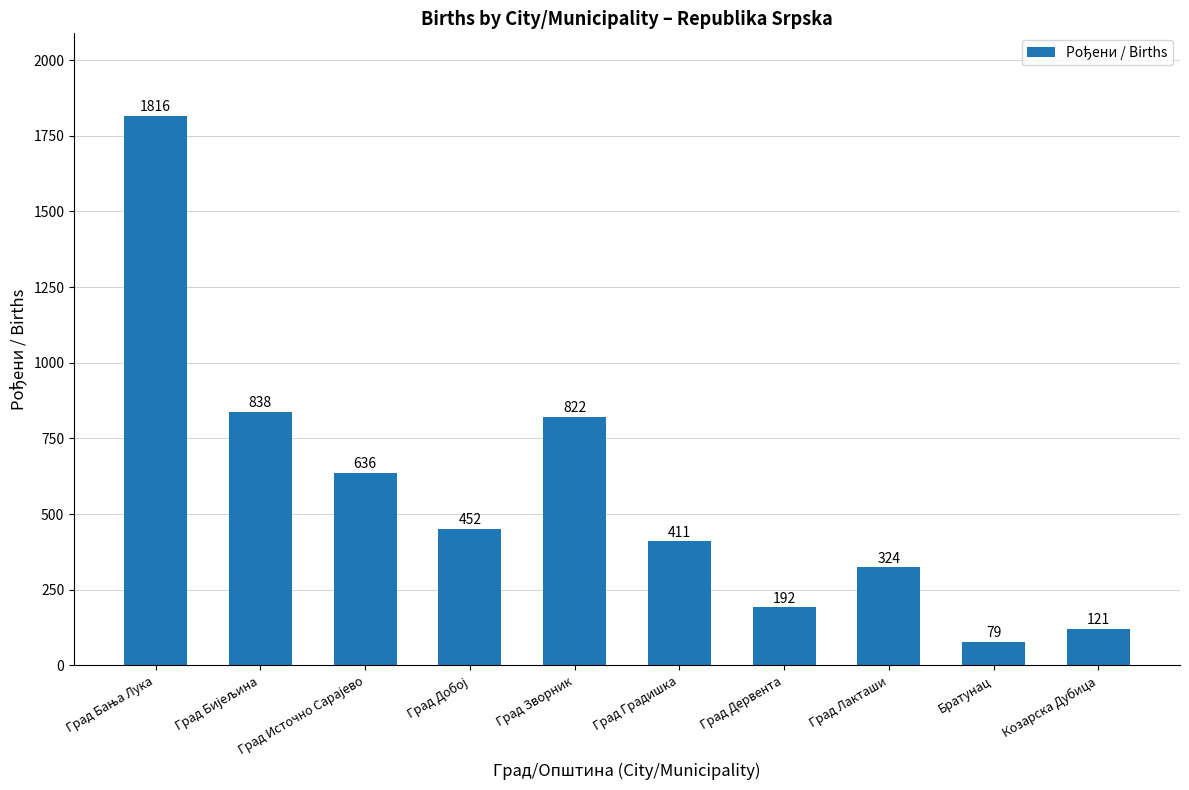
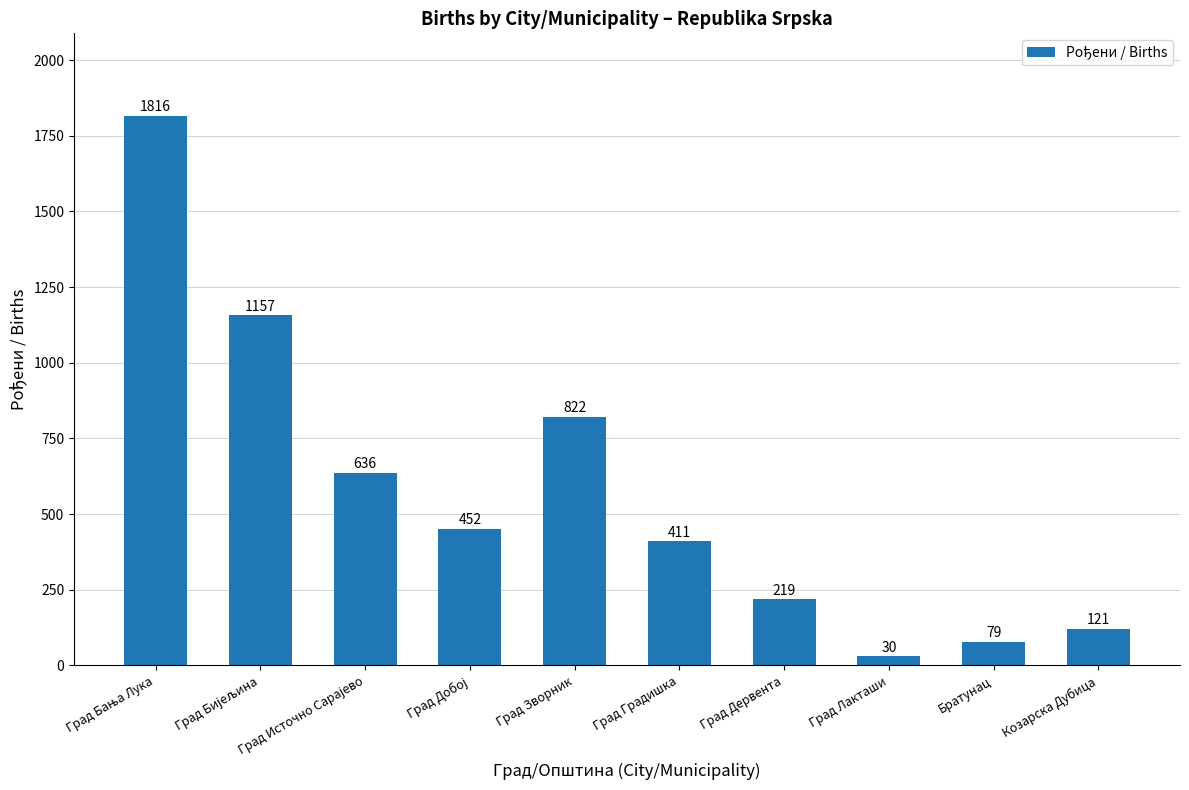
  {
    "Град Бања Лука": 1816,
-   "Град Бијељина": 838,
+   "Град Бијељина": 1157,
    "Град Источно Сарајево": 636,
    "Град Добој": 452,
    "Град Зворник": 822,
    "Град Градишка": 411,
-   "Град Дервента": 192,
-   "Град Лакташи": 324,
+   "Град Дервента": 219,
+   "Град Лакташи": 30,
    "Братунац": 79,
    "Козарска Дубица": 121
  }
